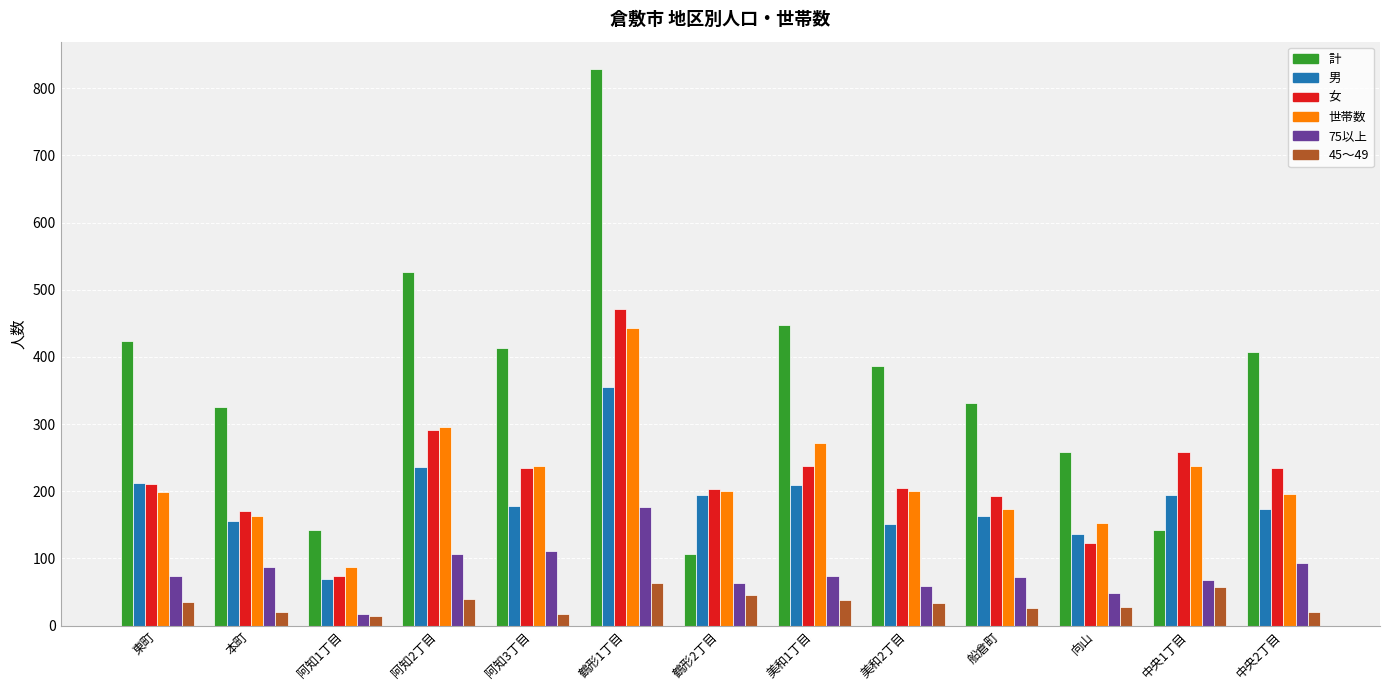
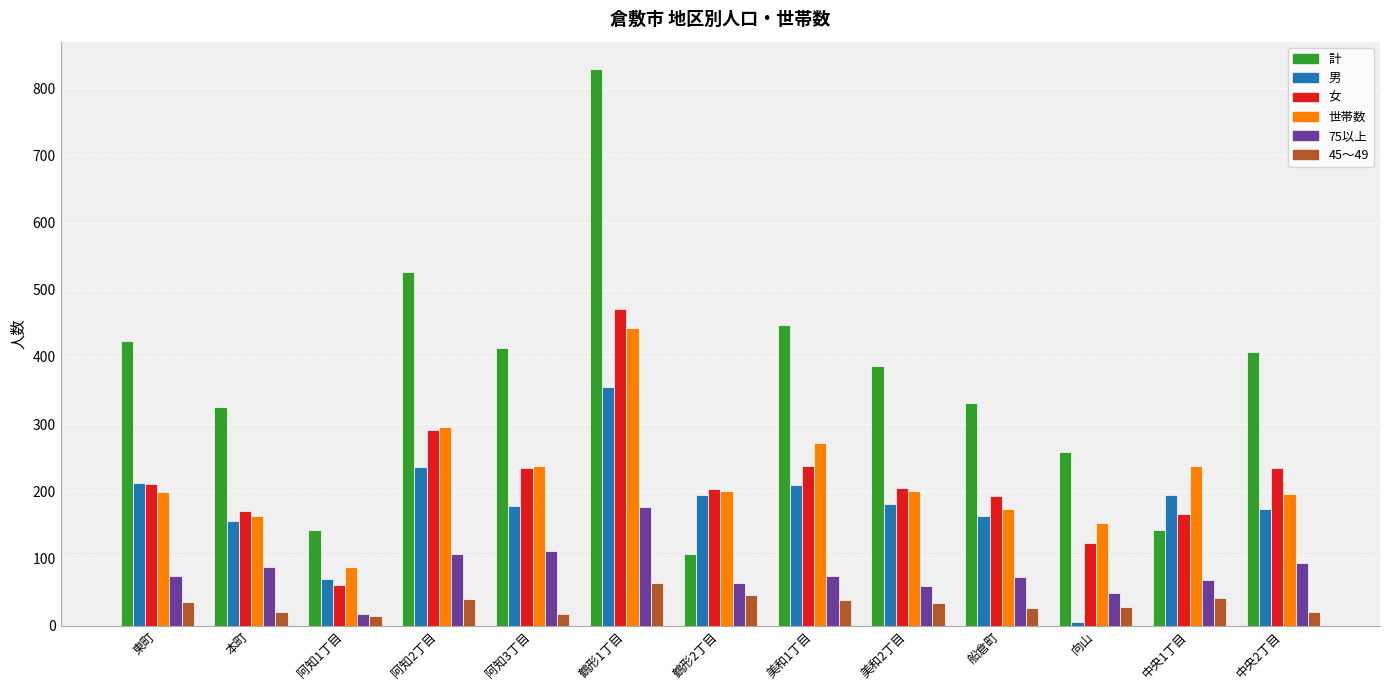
  {
    "計": {
      "東町": 420,
      "本町": 330,
      "阿知1丁目": 140,
      "阿知2丁目": 530,
      "阿知3丁目": 410,
      "鶴形1丁目": 830,
      "鶴形2丁目": 110,
      "美和1丁目": 450,
      "美和2丁目": 390,
      "船倉町": 330,
      "向山": 260,
      "中央1丁目": 140,
      "中央2丁目": 410
    },
    "男": {
      "東町": 210,
      "本町": 160,
      "阿知1丁目": 70,
      "阿知2丁目": 240,
      "阿知3丁目": 180,
      "鶴形1丁目": 360,
      "鶴形2丁目": 200,
      "美和1丁目": 210,
-     "美和2丁目": 150,
+     "美和2丁目": 180,
      "船倉町": 160,
-     "向山": 140,
+     "向山": 10,
      "中央1丁目": 200,
      "中央2丁目": 170
    },
    "女": {
      "東町": 210,
      "本町": 170,
-     "阿知1丁目": 70,
+     "阿知1丁目": 60,
      "阿知2丁目": 290,
      "阿知3丁目": 240,
      "鶴形1丁目": 470,
      "鶴形2丁目": 200,
      "美和1丁目": 240,
      "美和2丁目": 210,
      "船倉町": 190,
      "向山": 120,
-     "中央1丁目": 260,
+     "中央1丁目": 170,
      "中央2丁目": 230
    },
    "世帯数": {
      "東町": 200,
      "本町": 160,
      "阿知1丁目": 90,
      "阿知2丁目": 300,
      "阿知3丁目": 240,
      "鶴形1丁目": 440,
      "鶴形2丁目": 200,
      "美和1丁目": 270,
      "美和2丁目": 200,
      "船倉町": 170,
      "向山": 150,
      "中央1丁目": 240,
      "中央2丁目": 200
    },
    "75以上": {
      "東町": 70,
      "本町": 90,
      "阿知1丁目": 20,
      "阿知2丁目": 110,
      "阿知3丁目": 110,
      "鶴形1丁目": 180,
      "鶴形2丁目": 60,
      "美和1丁目": 70,
      "美和2丁目": 60,
      "船倉町": 70,
      "向山": 50,
      "中央1丁目": 70,
      "中央2丁目": 90
    },
    "45～49": {
      "東町": 40,
      "本町": 20,
      "阿知1丁目": 10,
      "阿知2丁目": 40,
      "阿知3丁目": 20,
      "鶴形1丁目": 60,
      "鶴形2丁目": 50,
      "美和1丁目": 40,
      "美和2丁目": 30,
      "船倉町": 30,
      "向山": 30,
-     "中央1丁目": 60,
+     "中央1丁目": 40,
      "中央2丁目": 20
    }
  }
